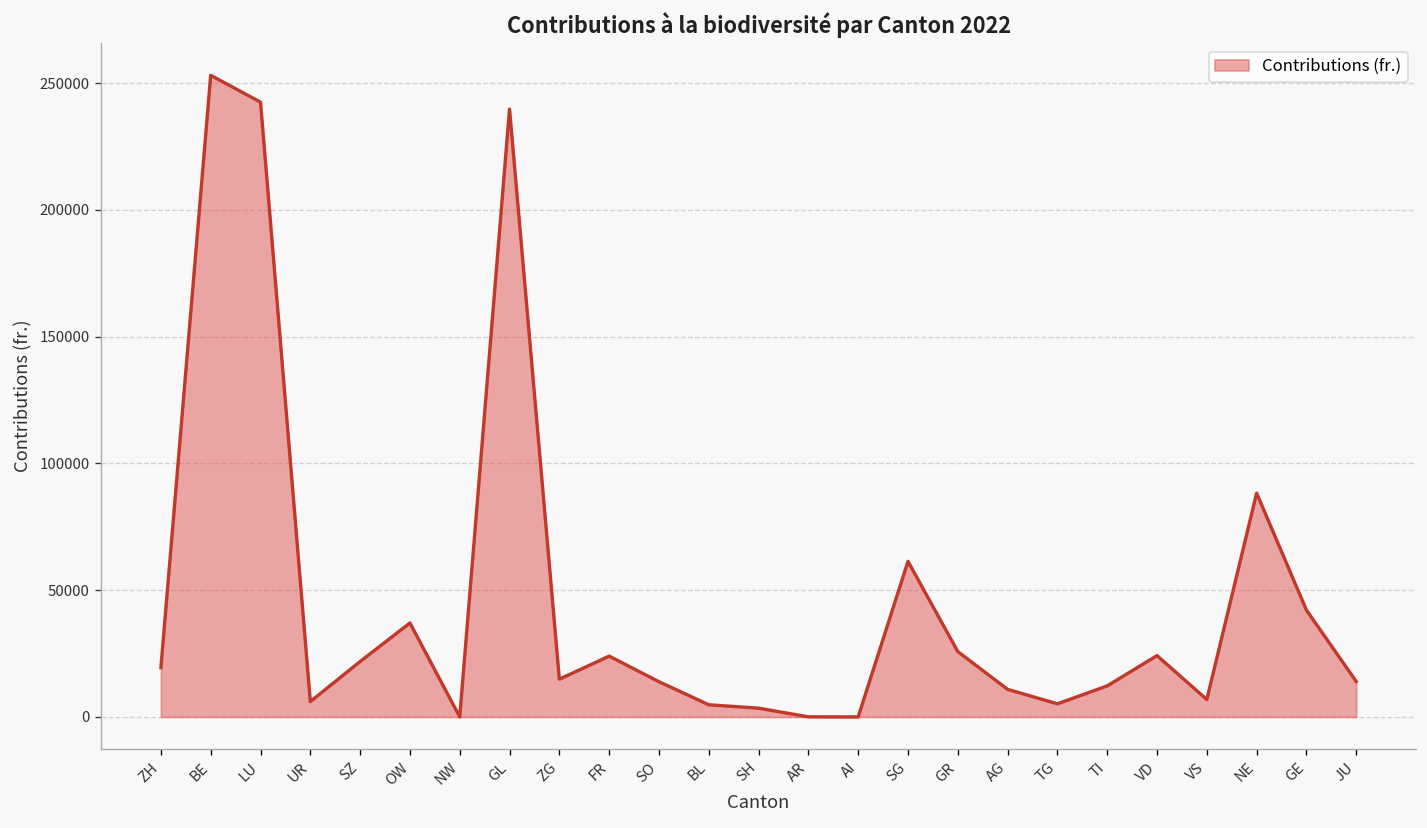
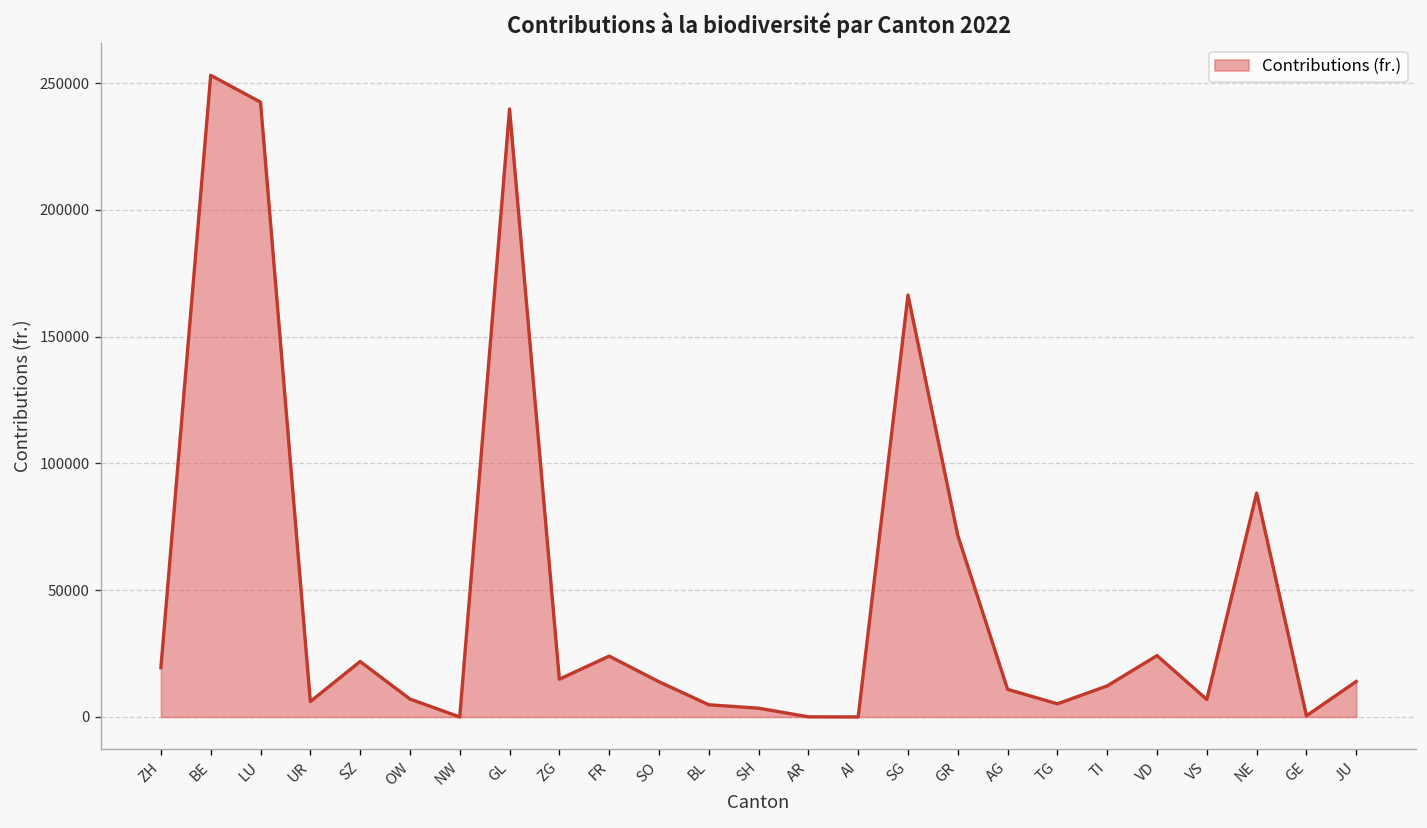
  {
    "ZH": 19000,
    "BE": 253000,
    "LU": 242000,
    "UR": 6000,
    "SZ": 22000,
-   "OW": 37000,
+   "OW": 7000,
    "NW": 0,
    "GL": 240000,
    "ZG": 15000,
    "FR": 24000,
    "SO": 14000,
    "BL": 5000,
    "SH": 3000,
    "AR": 0,
    "AI": 0,
-   "SG": 61000,
-   "GR": 26000,
+   "SG": 166000,
+   "GR": 72000,
    "AG": 11000,
    "TG": 5000,
    "TI": 12000,
    "VD": 24000,
    "VS": 7000,
    "NE": 88000,
-   "GE": 42000,
+   "GE": 0,
    "JU": 14000
  }
